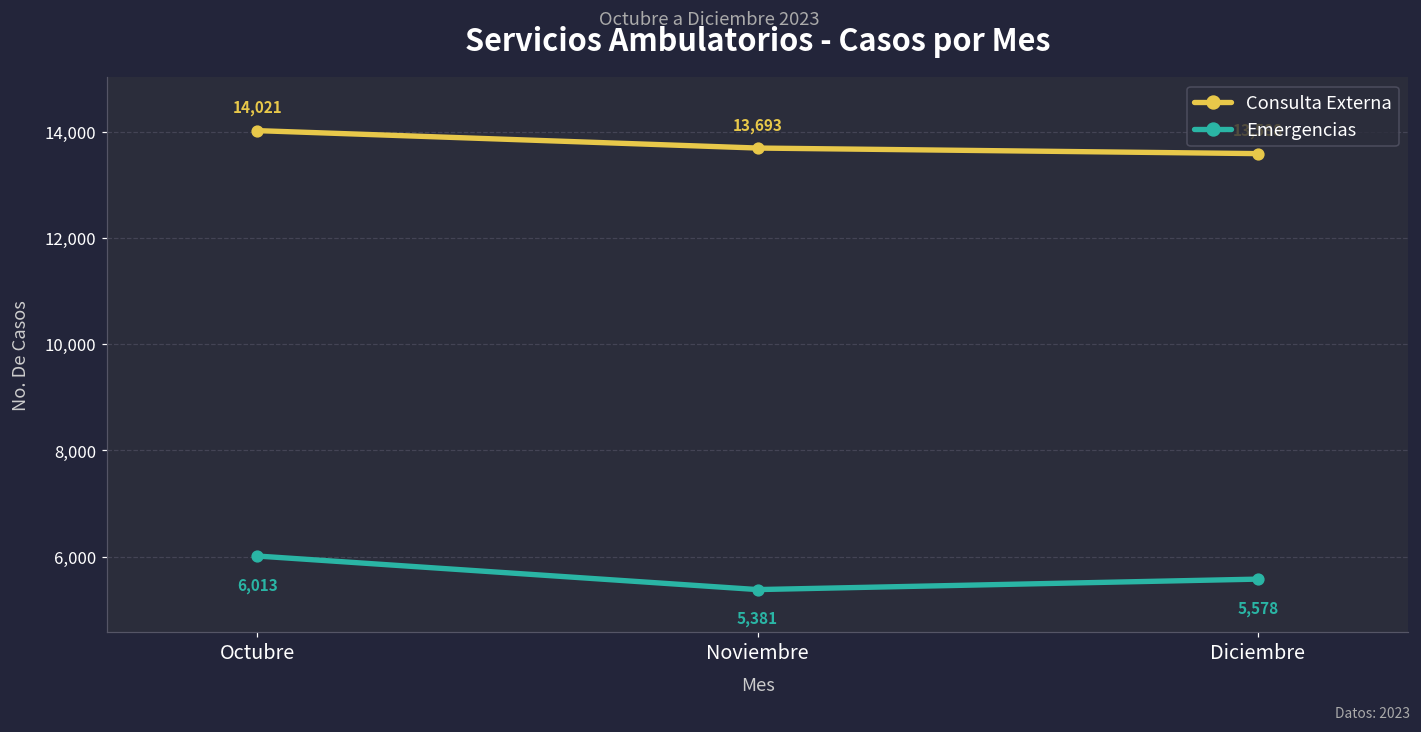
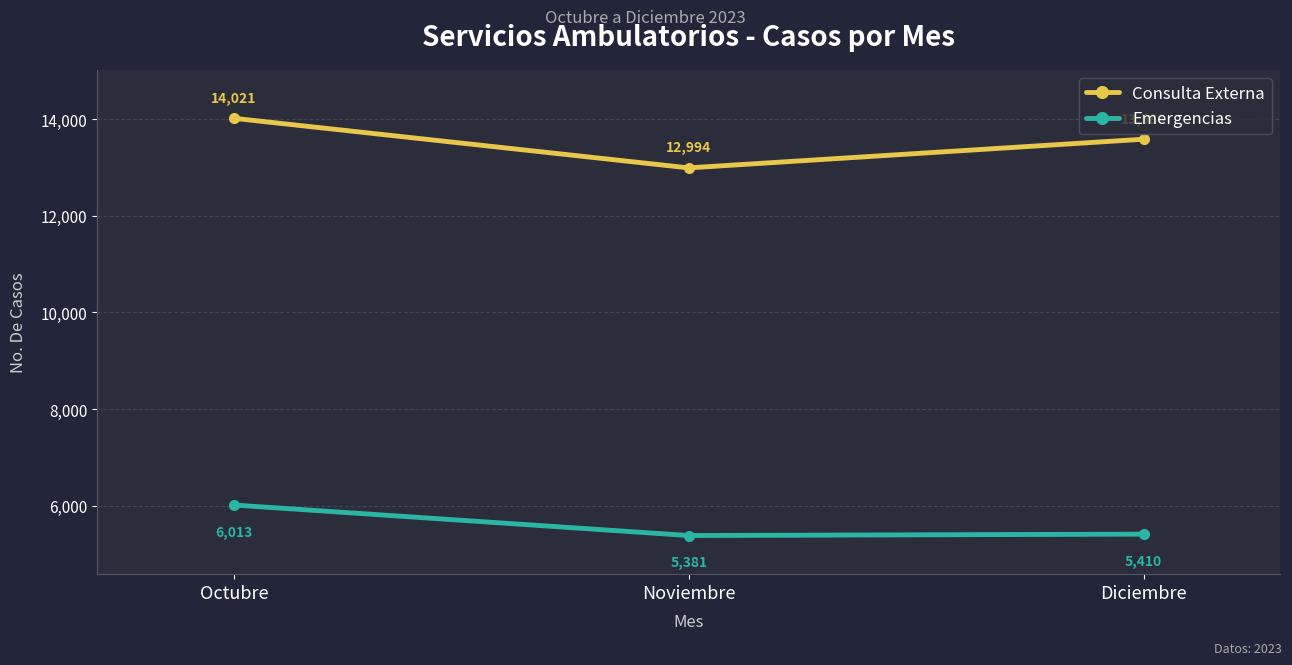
  {
    "Consulta Externa": {
      "Octubre": "14,021",
-     "Noviembre": "13,693"
+     "Noviembre": "12,994"
    },
    "Emergencias": {
      "Octubre": "6,013",
      "Noviembre": "5,381",
-     "Diciembre": "5,578"
+     "Diciembre": "5,410"
    }
  }
